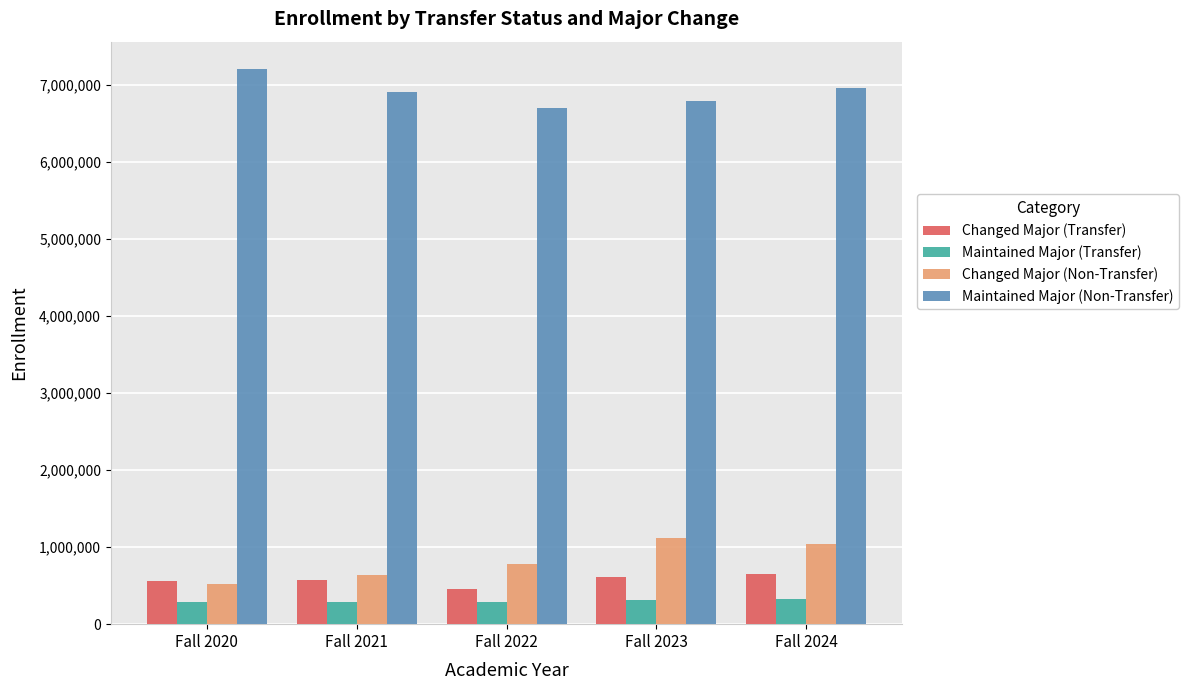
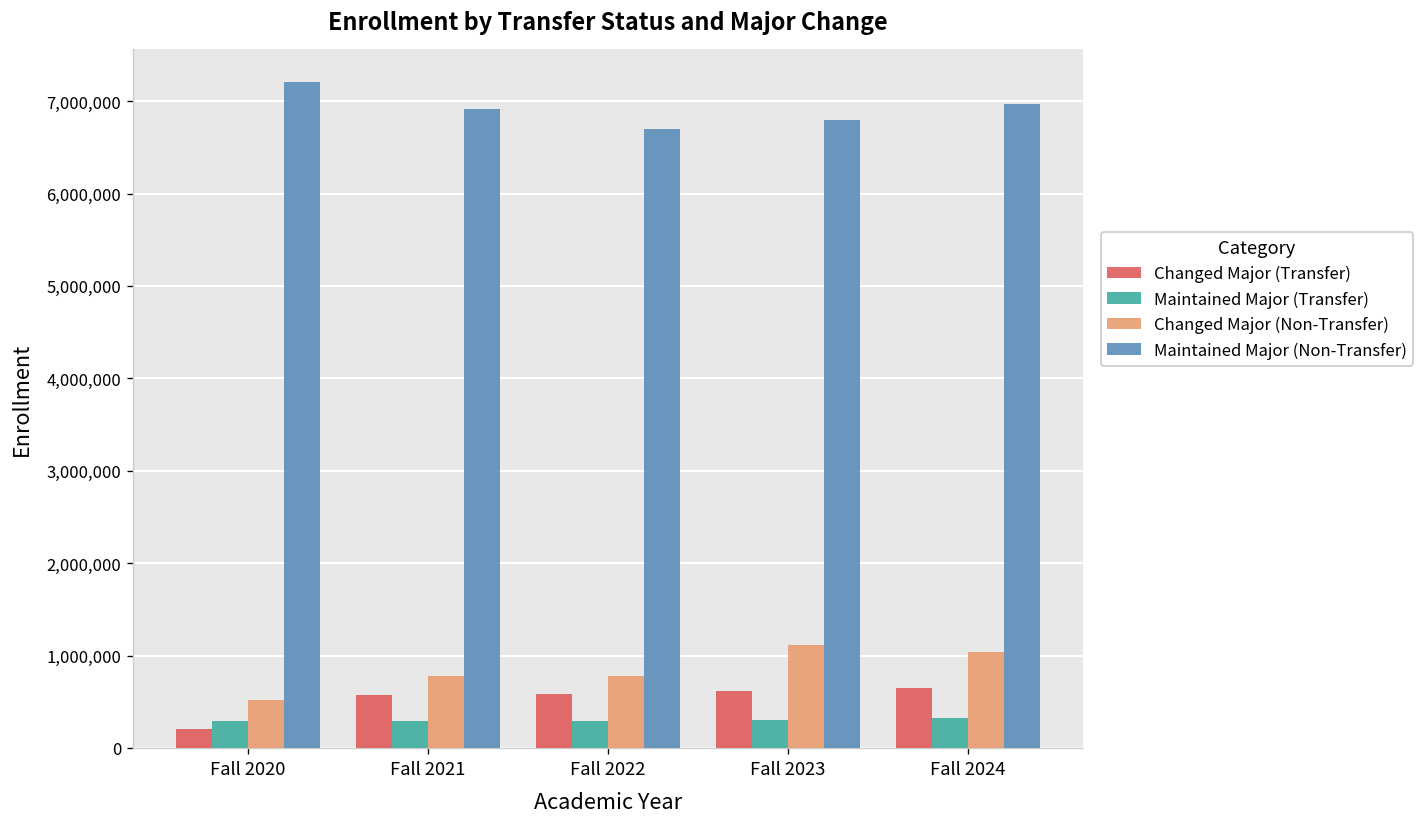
  {
    "Changed Major (Transfer)": {
-     "Fall 2020": "600,000",
+     "Fall 2020": "200,000",
      "Fall 2021": "600,000",
-     "Fall 2022": "500,000",
+     "Fall 2022": "600,000",
      "Fall 2023": "600,000",
      "Fall 2024": "600,000"
    },
    "Changed Major (Non-Transfer)": {
      "Fall 2020": "500,000",
-     "Fall 2021": "600,000",
+     "Fall 2021": "800,000",
      "Fall 2022": "800,000",
      "Fall 2023": "1,100,000",
      "Fall 2024": "1,000,000"
    }
  }
